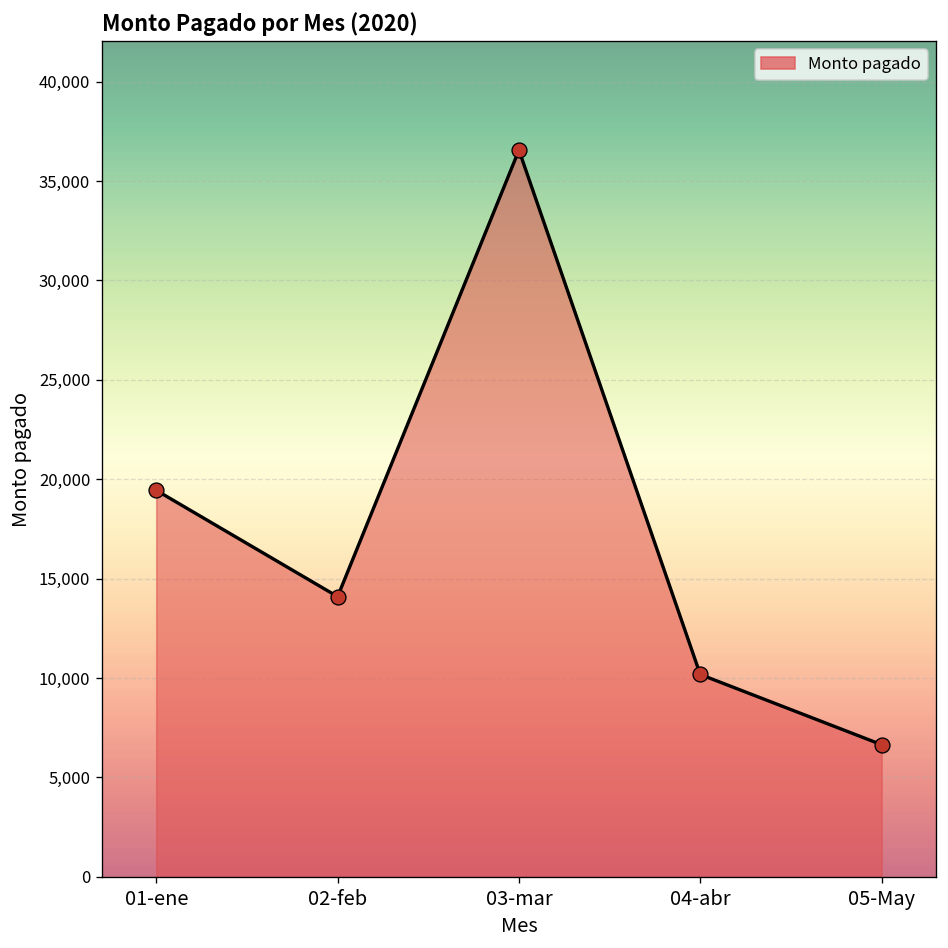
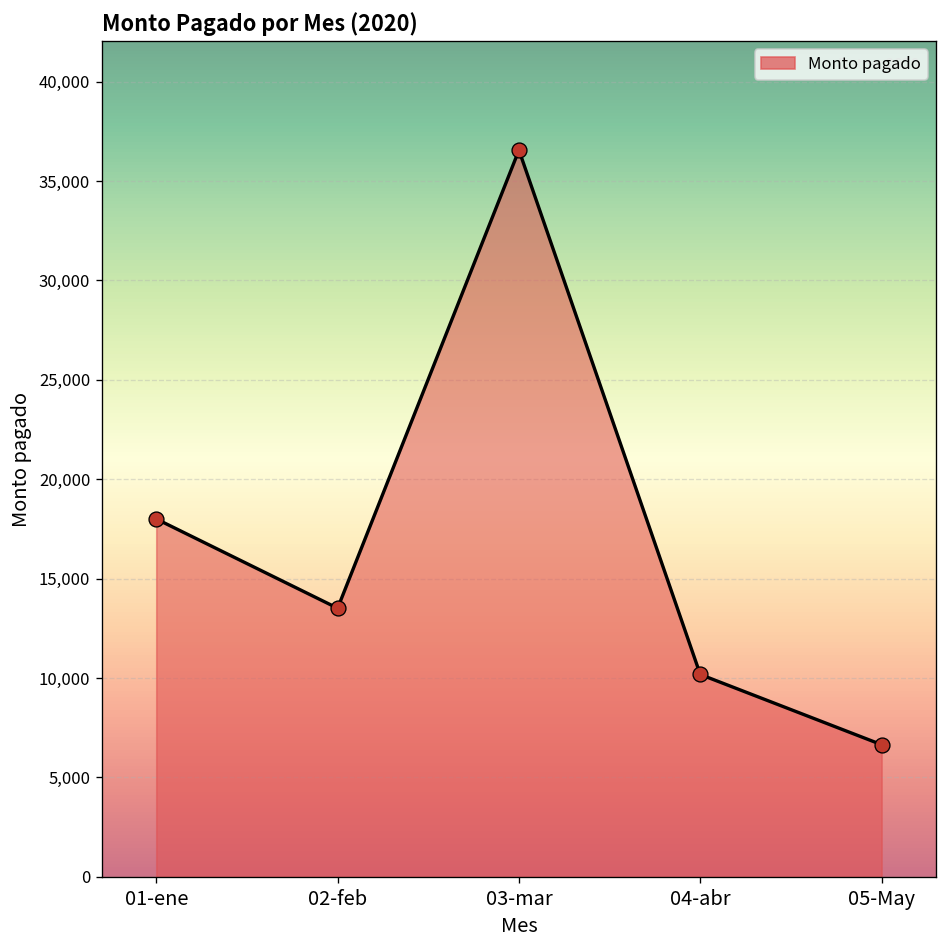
  {
-   "01-ene": "19,400",
-   "02-feb": "14,100",
+   "01-ene": "18,000",
+   "02-feb": "13,500",
    "03-mar": "36,600",
    "04-abr": "10,200",
    "05-May": "6,600"
  }
